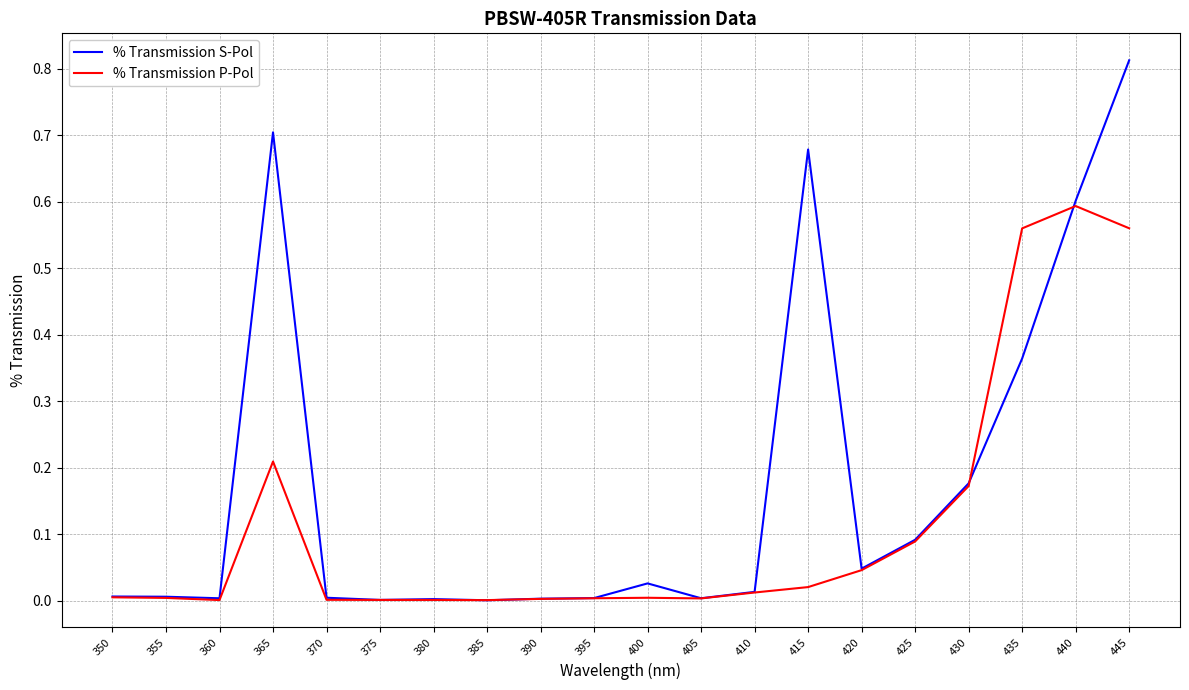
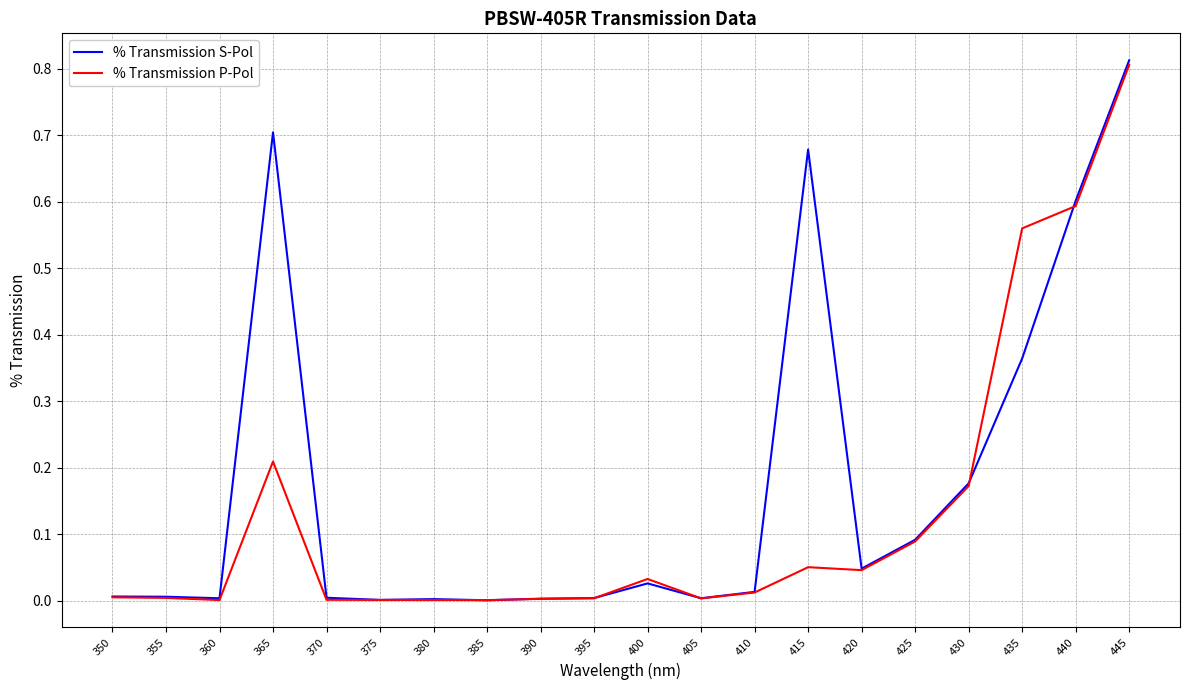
  {
    "% Transmission S-Pol": {
      "365": 0.70,
      "400": 0.03,
      "415": 0.68,
      "430": 0.18,
      "435": 0.36,
      "440": 0.60,
      "445": 0.81
    },
    "% Transmission P-Pol": {
      "365": 0.21,
-     "400": 0.00,
-     "415": 0.02,
+     "400": 0.03,
+     "415": 0.05,
      "430": 0.17,
      "435": 0.56,
      "440": 0.59,
-     "445": 0.56
+     "445": 0.81
    }
  }
